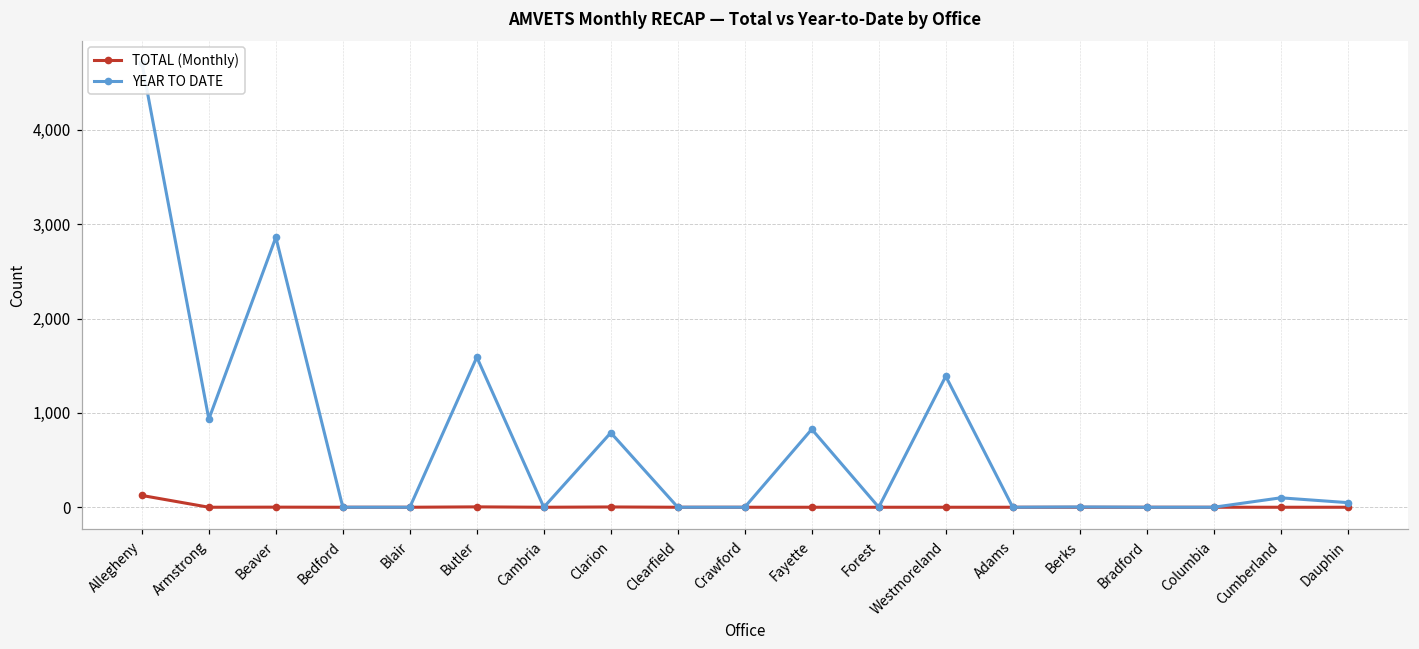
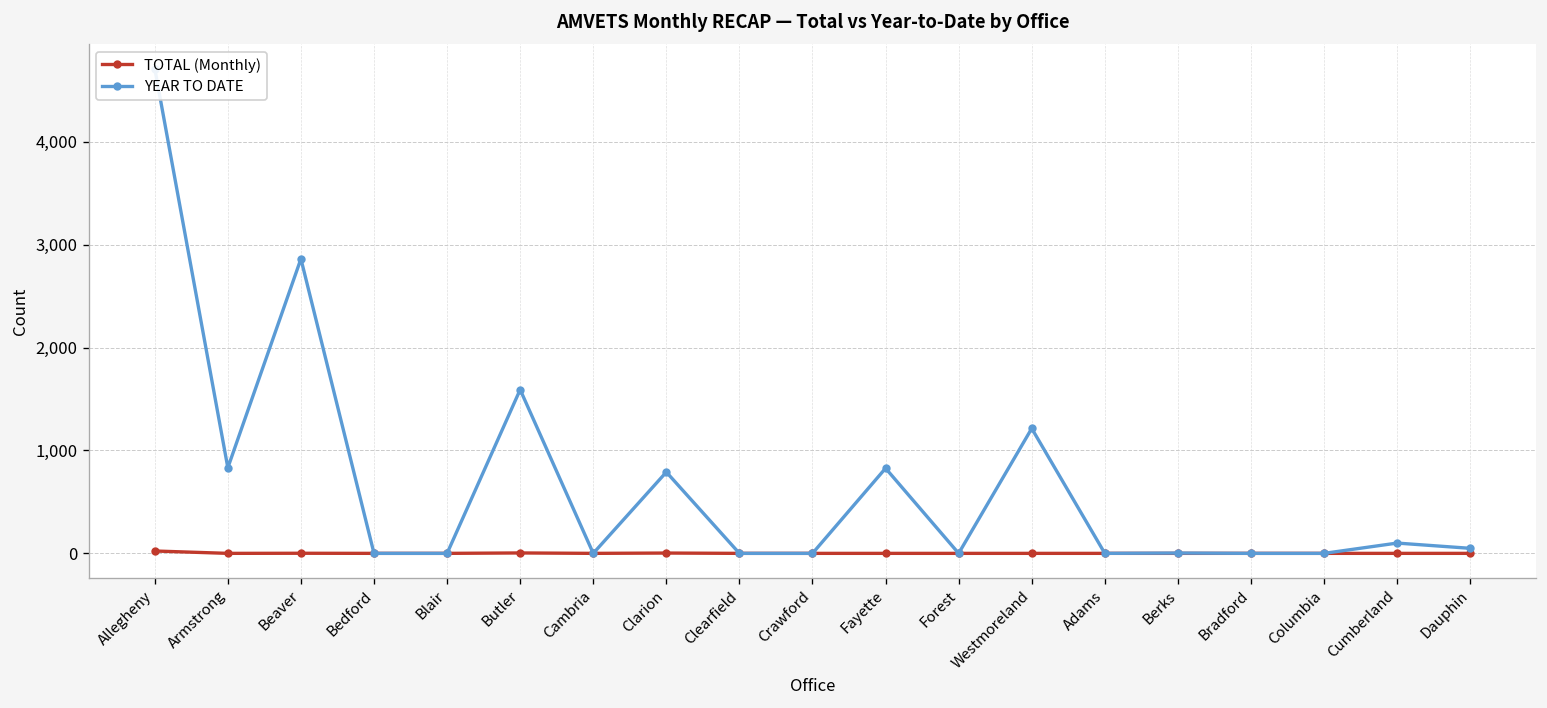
  {
    "TOTAL (Monthly)": {
-     "Allegheny": "100",
+     "Allegheny": "0",
      "Armstrong": "0",
      "Beaver": "0",
      "Butler": "0",
      "Clarion": "0",
      "Fayette": "0",
      "Westmoreland": "0",
      "Cumberland": "0",
      "Dauphin": "0"
    },
    "YEAR TO DATE": {
-     "Armstrong": "900",
+     "Armstrong": "800",
      "Beaver": "2,900",
      "Butler": "1,600",
      "Clarion": "800",
      "Fayette": "800",
-     "Westmoreland": "1,400",
+     "Westmoreland": "1,200",
      "Cumberland": "100",
      "Dauphin": "0"
    }
  }
